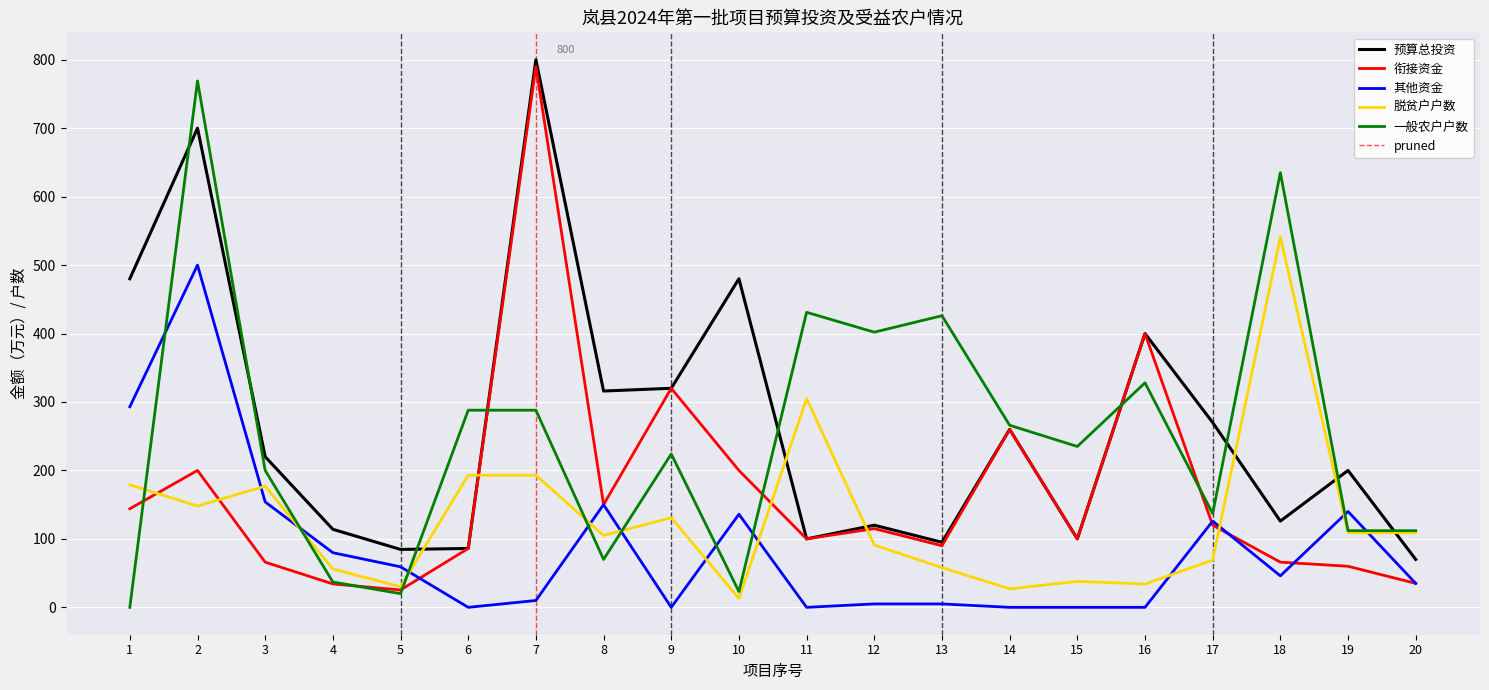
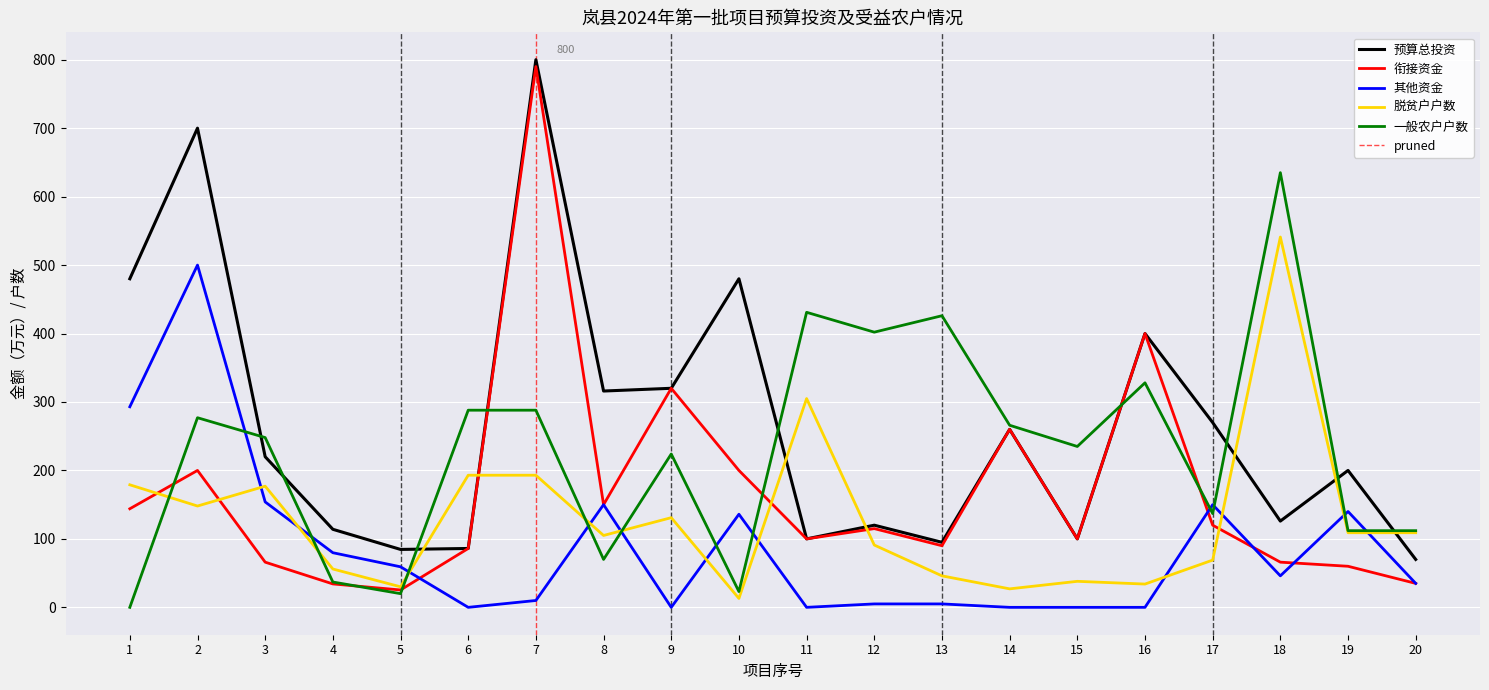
  {
    "预算总投资": {
      "7": 800
    },
    "衔接资金": {
      "1": 140,
      "2": 200,
      "3": 70,
      "5": 30,
      "7": 790,
      "10": 200,
      "12": 120,
      "13": 90,
      "17": 120,
      "18": 70,
      "19": 60
    },
    "其他资金": {
      "1": 290,
      "2": 500,
      "3": 150,
      "4": 80,
      "5": 60,
      "6": 0,
      "7": 10,
      "9": 0,
      "10": 140,
      "11": 0,
      "12": 10,
      "13": 10,
      "14": 0,
      "15": 0,
      "16": 0,
-     "17": 130,
+     "17": 150,
      "18": 50,
      "19": 140
    },
    "脱贫户户数": {
      "1": 180,
      "2": 150,
      "3": 180,
      "4": 60,
      "5": 30,
      "6": 190,
      "7": 190,
      "8": 110,
      "9": 130,
      "10": 10,
      "11": 310,
      "12": 90,
-     "13": 60,
+     "13": 50,
      "14": 30,
      "15": 40,
      "16": 30,
      "17": 70,
      "18": 540
    },
    "一般农户户数": {
      "1": 0,
-     "2": 770,
-     "3": 200,
+     "2": 280,
+     "3": 250,
      "5": 20,
      "6": 290,
      "7": 290,
      "8": 70,
      "9": 220,
      "10": 20,
      "11": 430,
      "12": 400,
      "13": 430,
      "14": 270,
      "15": 240,
      "16": 330,
      "17": 140,
      "18": 640
    }
  }
